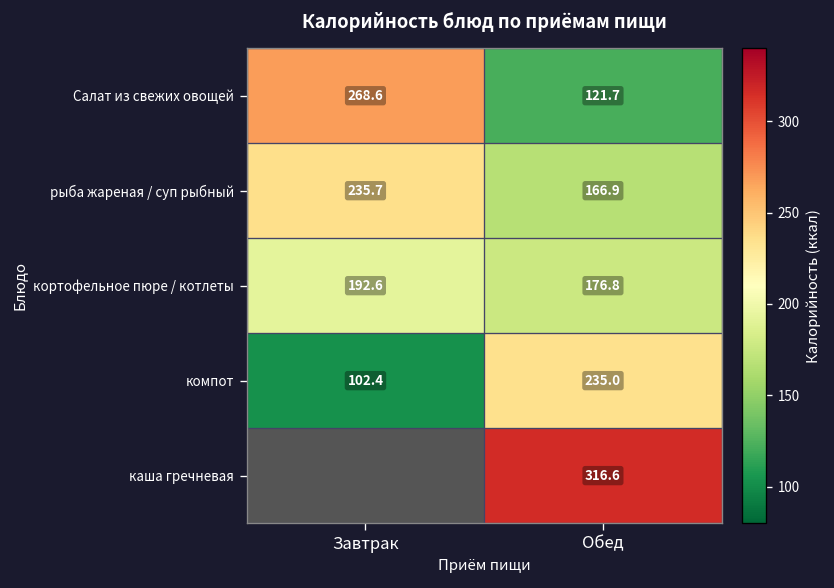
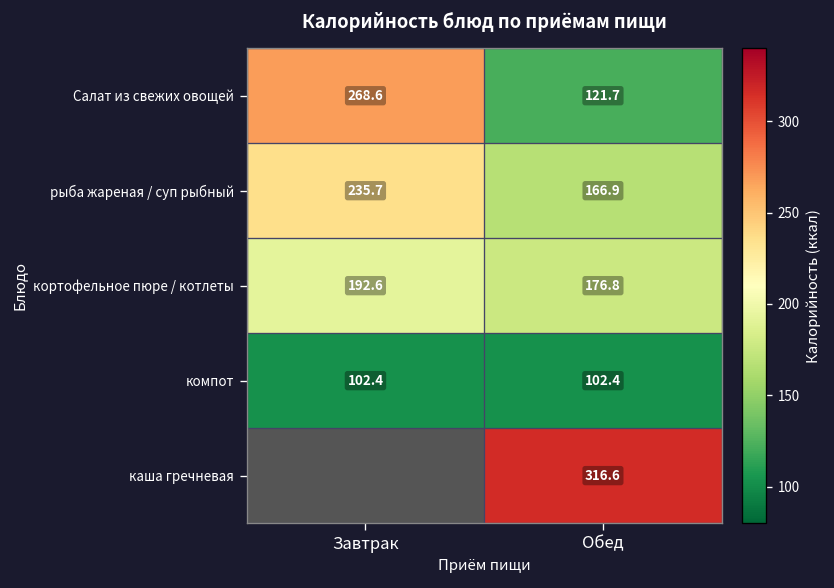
  {
    "компот": {
-     "Обед": 235.0
+     "Обед": 102.4
    }
  }
